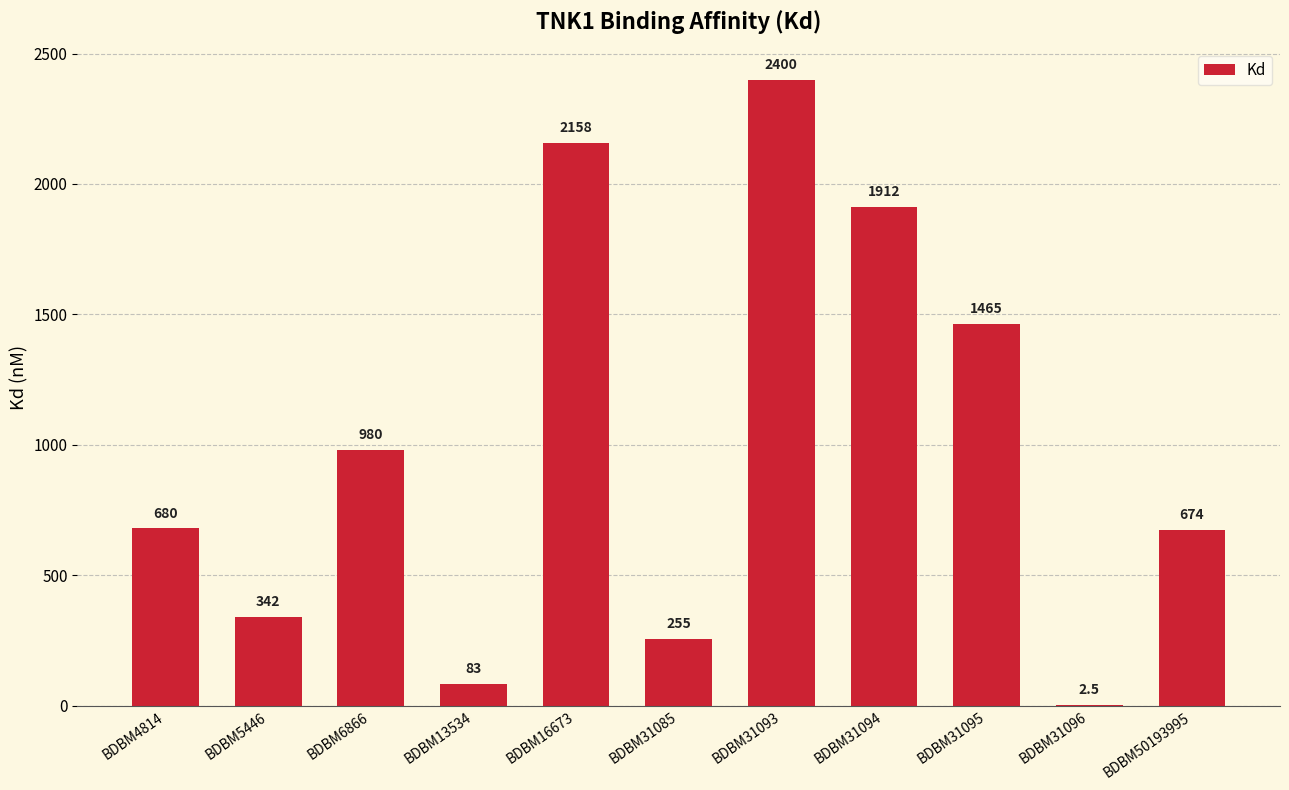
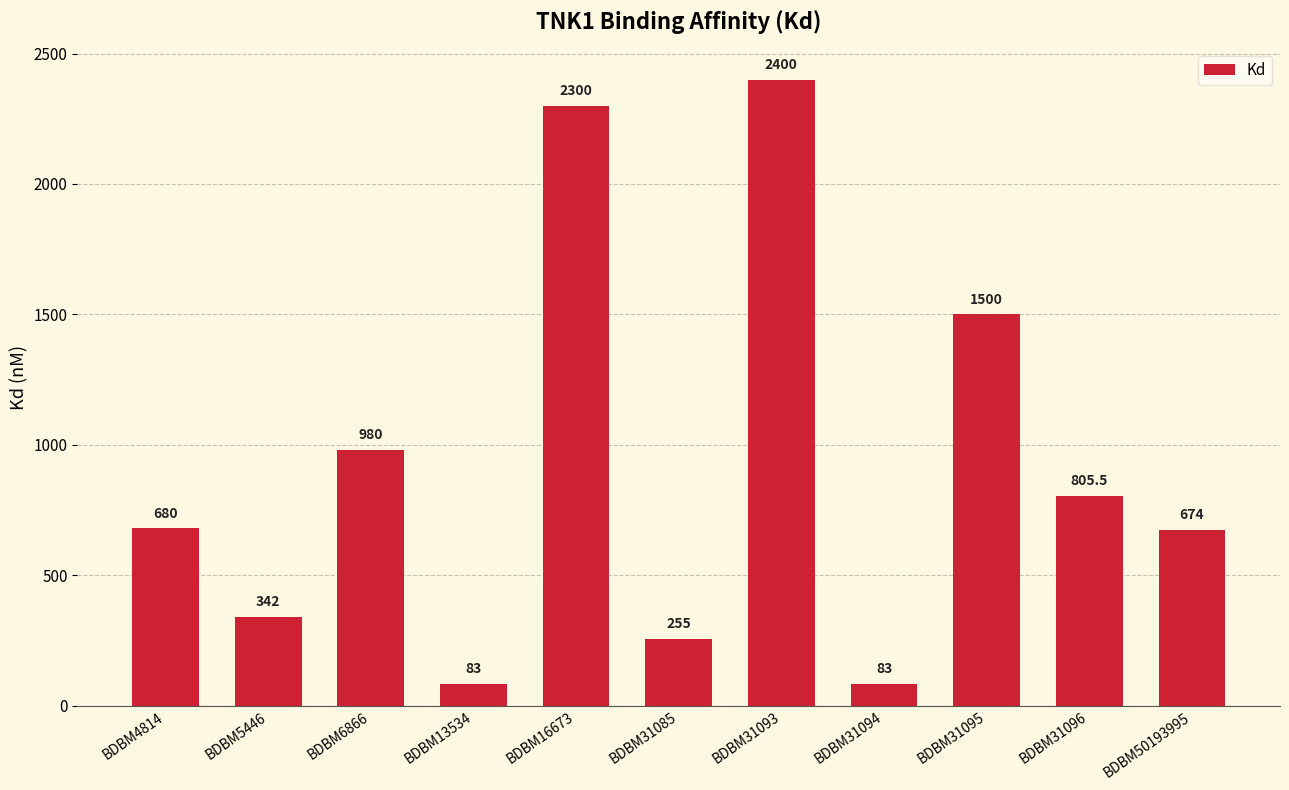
  {
    "BDBM4814": 680,
    "BDBM5446": 342,
    "BDBM6866": 980,
    "BDBM13534": 83,
-   "BDBM16673": 2158,
+   "BDBM16673": 2300,
    "BDBM31085": 255,
    "BDBM31093": 2400,
-   "BDBM31094": 1912,
-   "BDBM31095": 1465,
-   "BDBM31096": 2.5,
+   "BDBM31094": 83,
+   "BDBM31095": 1500,
+   "BDBM31096": 805.5,
    "BDBM50193995": 674
  }
